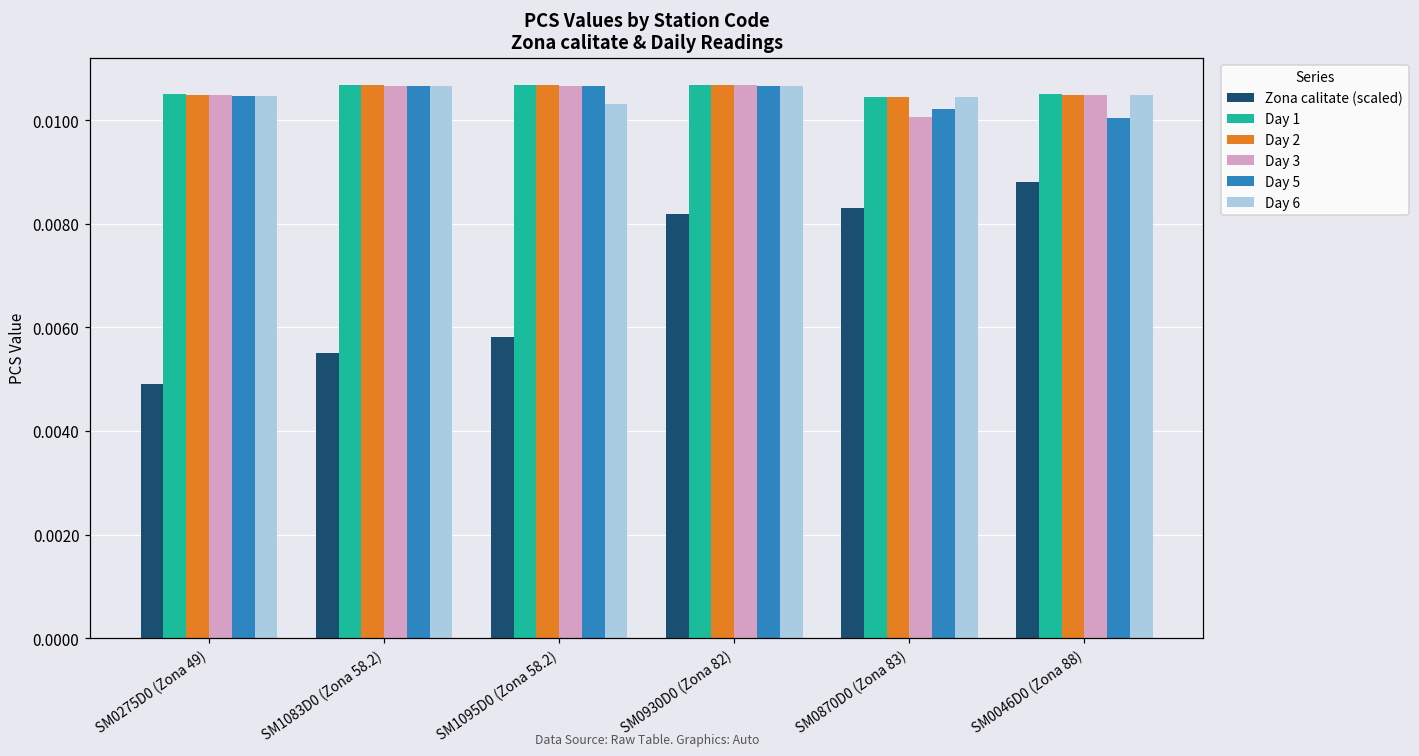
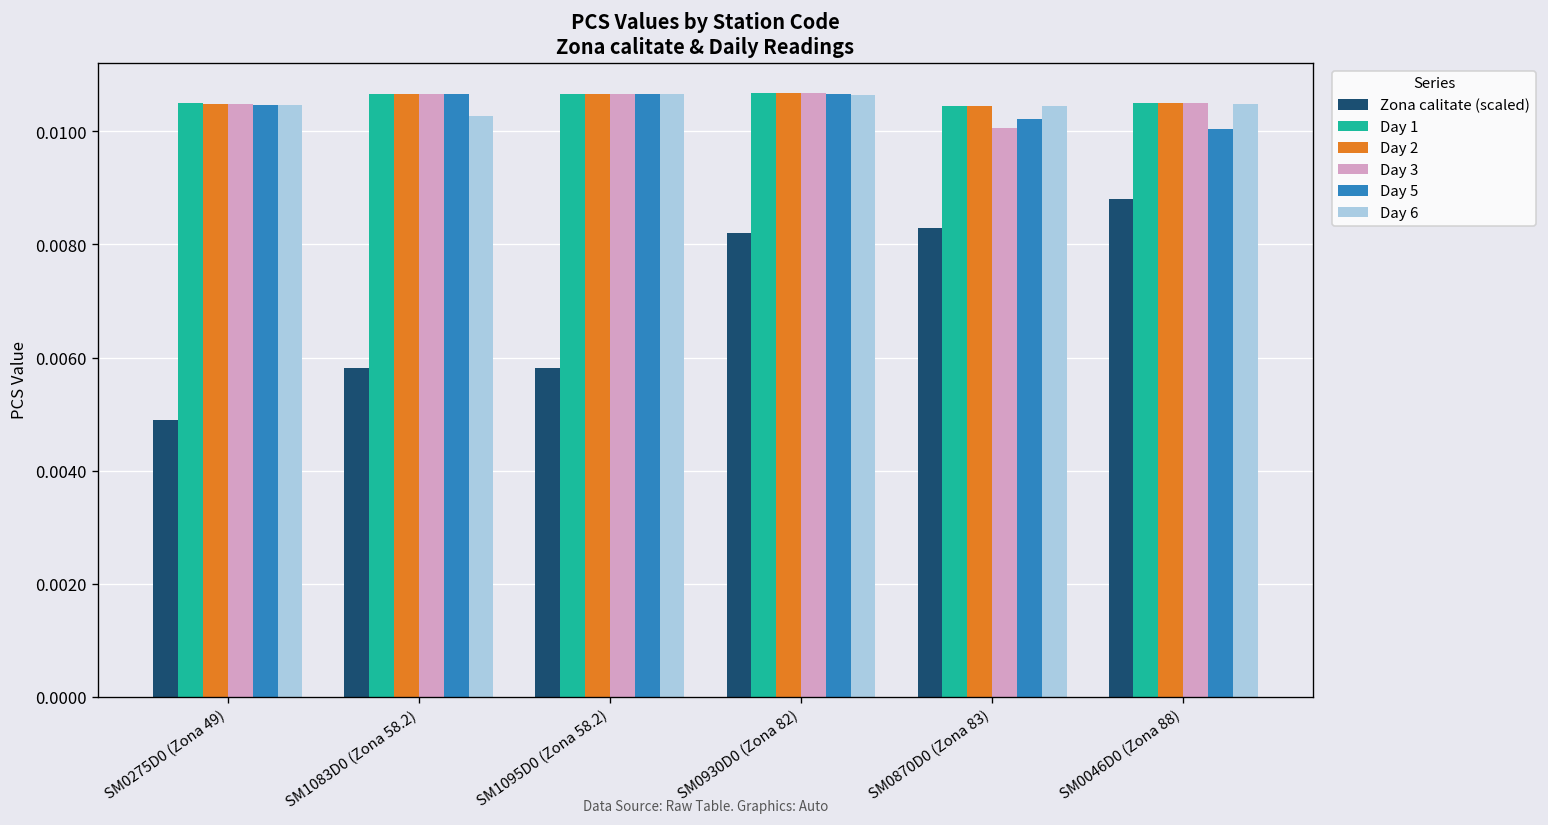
  {
    "Zona calitate (scaled)": {
      "SM0275D0 (Zona 49)": 0.0049,
-     "SM1083D0 (Zona 58.2)": 0.0055,
+     "SM1083D0 (Zona 58.2)": 0.0058,
      "SM1095D0 (Zona 58.2)": 0.0058,
      "SM0930D0 (Zona 82)": 0.0082,
      "SM0870D0 (Zona 83)": 0.0083,
      "SM0046D0 (Zona 88)": 0.0088
    },
    "Day 1": {
      "SM0275D0 (Zona 49)": 0.0105,
      "SM1083D0 (Zona 58.2)": 0.0107,
      "SM1095D0 (Zona 58.2)": 0.0107,
      "SM0930D0 (Zona 82)": 0.0107,
      "SM0870D0 (Zona 83)": 0.0105,
      "SM0046D0 (Zona 88)": 0.0105
    },
    "Day 2": {
      "SM0275D0 (Zona 49)": 0.0105,
      "SM1083D0 (Zona 58.2)": 0.0107,
      "SM1095D0 (Zona 58.2)": 0.0107,
      "SM0930D0 (Zona 82)": 0.0107,
      "SM0870D0 (Zona 83)": 0.0105,
      "SM0046D0 (Zona 88)": 0.0105
    },
    "Day 3": {
      "SM0275D0 (Zona 49)": 0.0105,
      "SM1083D0 (Zona 58.2)": 0.0107,
      "SM1095D0 (Zona 58.2)": 0.0107,
      "SM0930D0 (Zona 82)": 0.0107,
      "SM0870D0 (Zona 83)": 0.0101,
      "SM0046D0 (Zona 88)": 0.0105
    },
    "Day 5": {
      "SM0275D0 (Zona 49)": 0.0105,
      "SM1083D0 (Zona 58.2)": 0.0107,
      "SM1095D0 (Zona 58.2)": 0.0107,
      "SM0930D0 (Zona 82)": 0.0107,
      "SM0870D0 (Zona 83)": 0.0102,
      "SM0046D0 (Zona 88)": 0.0101
    },
    "Day 6": {
      "SM0275D0 (Zona 49)": 0.0105,
-     "SM1083D0 (Zona 58.2)": 0.0107,
-     "SM1095D0 (Zona 58.2)": 0.0103,
+     "SM1083D0 (Zona 58.2)": 0.0103,
+     "SM1095D0 (Zona 58.2)": 0.0107,
      "SM0930D0 (Zona 82)": 0.0107,
      "SM0870D0 (Zona 83)": 0.0105,
      "SM0046D0 (Zona 88)": 0.0105
    }
  }
